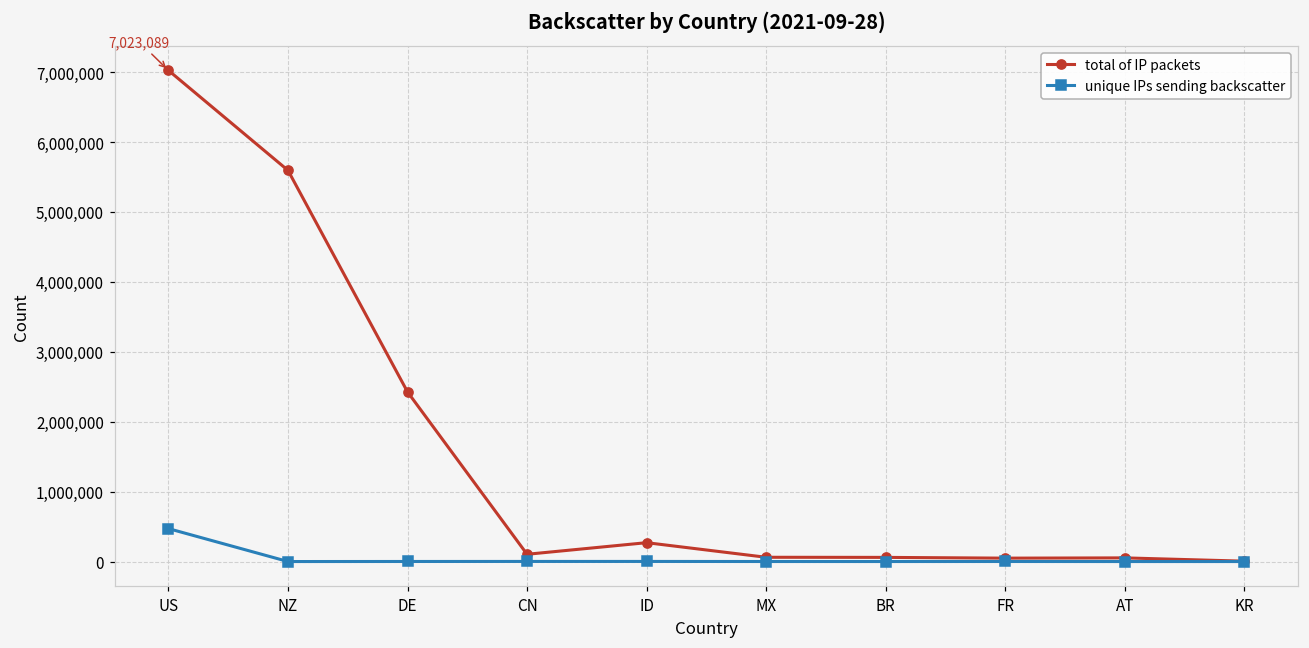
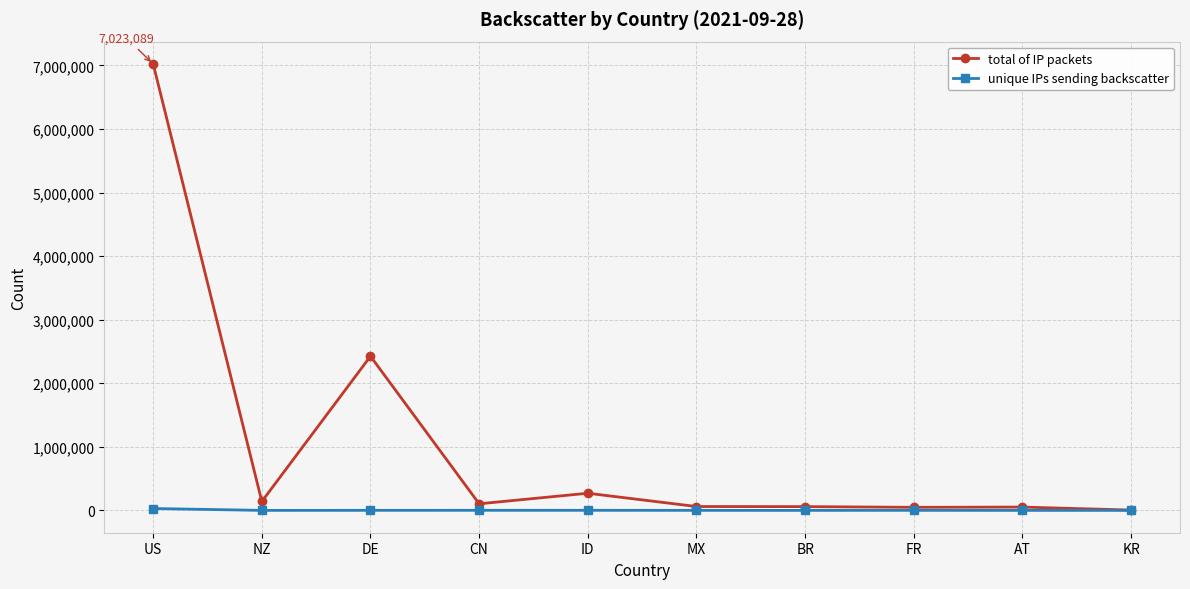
  {
    "total of IP packets": {
-     "NZ": "5,600,000",
+     "NZ": "100,000",
      "DE": "2,400,000",
      "CN": "100,000",
      "ID": "300,000",
      "MX": "100,000",
      "BR": "100,000",
      "FR": "0",
      "AT": "100,000"
    },
    "unique IPs sending backscatter": {
-     "US": "500,000",
+     "US": "0",
      "NZ": "0",
      "DE": "0",
      "CN": "0",
      "ID": "0",
      "MX": "0",
      "BR": "0",
      "FR": "0",
      "AT": "0"
    }
  }
